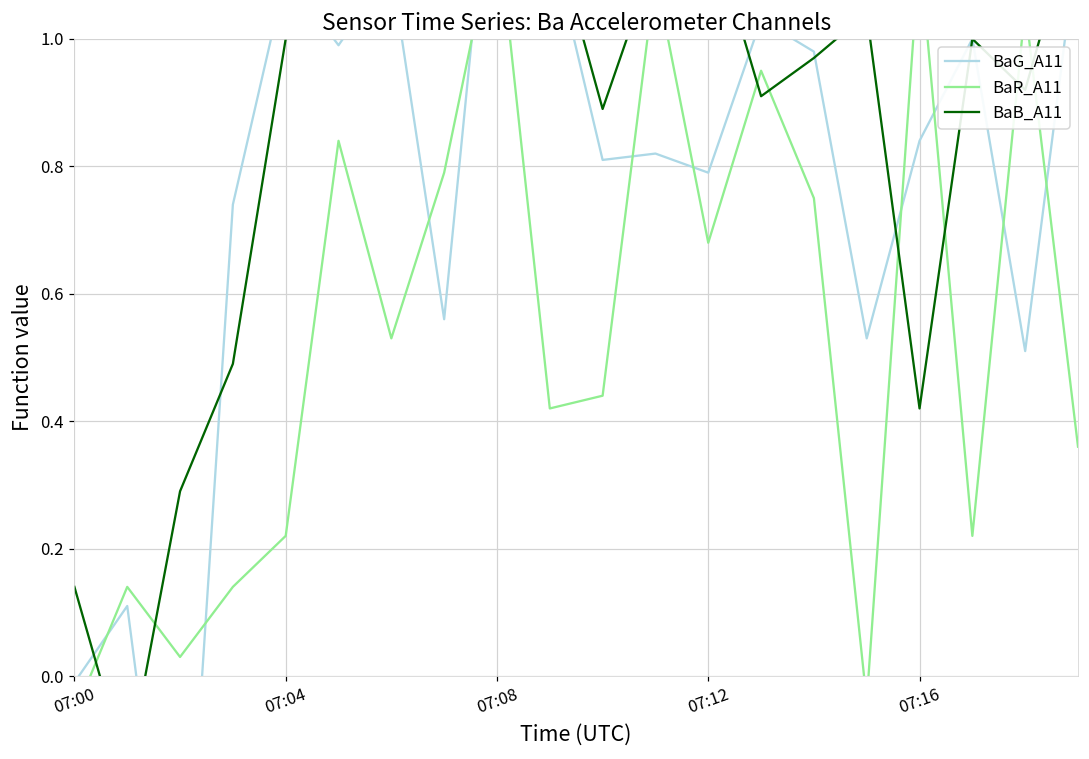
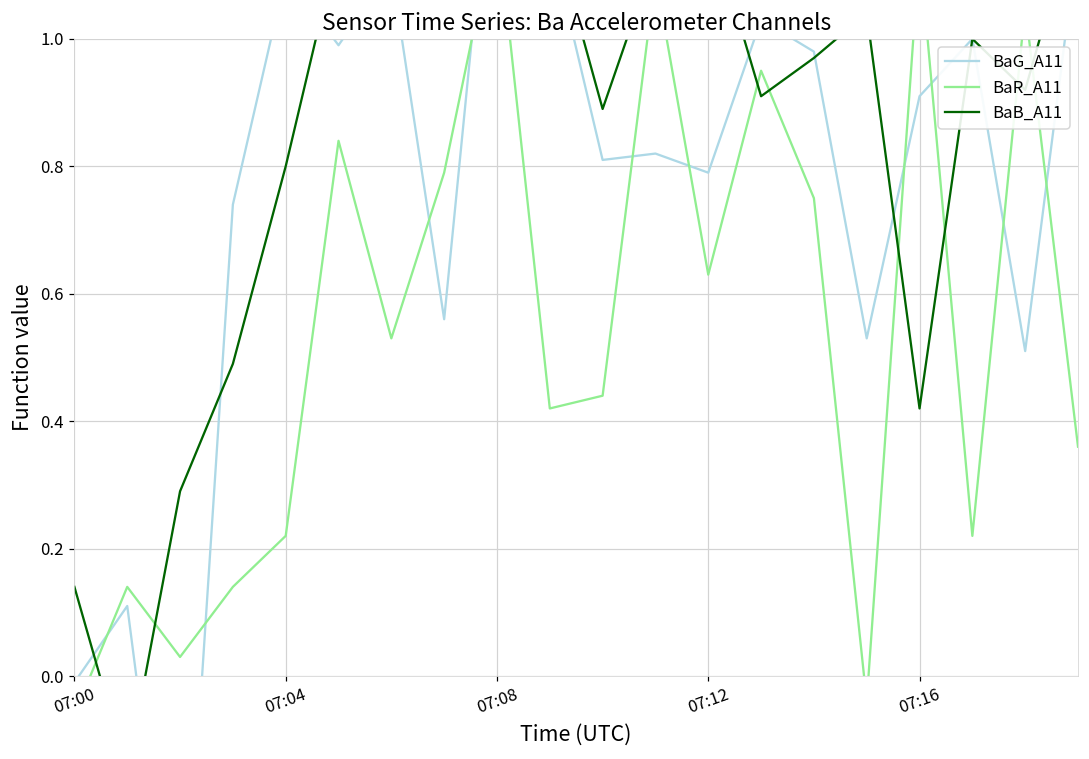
  {
    "BaG_A11": {
      "07:12": 0.79,
-     "07:16": 0.84
+     "07:16": 0.91
    },
    "BaR_A11": {
      "07:04": 0.22,
-     "07:12": 0.68
+     "07:12": 0.63
    },
    "BaB_A11": {
      "07:00": 0.14,
-     "07:04": 1.0,
+     "07:04": 0.8,
      "07:16": 0.42
    }
  }
